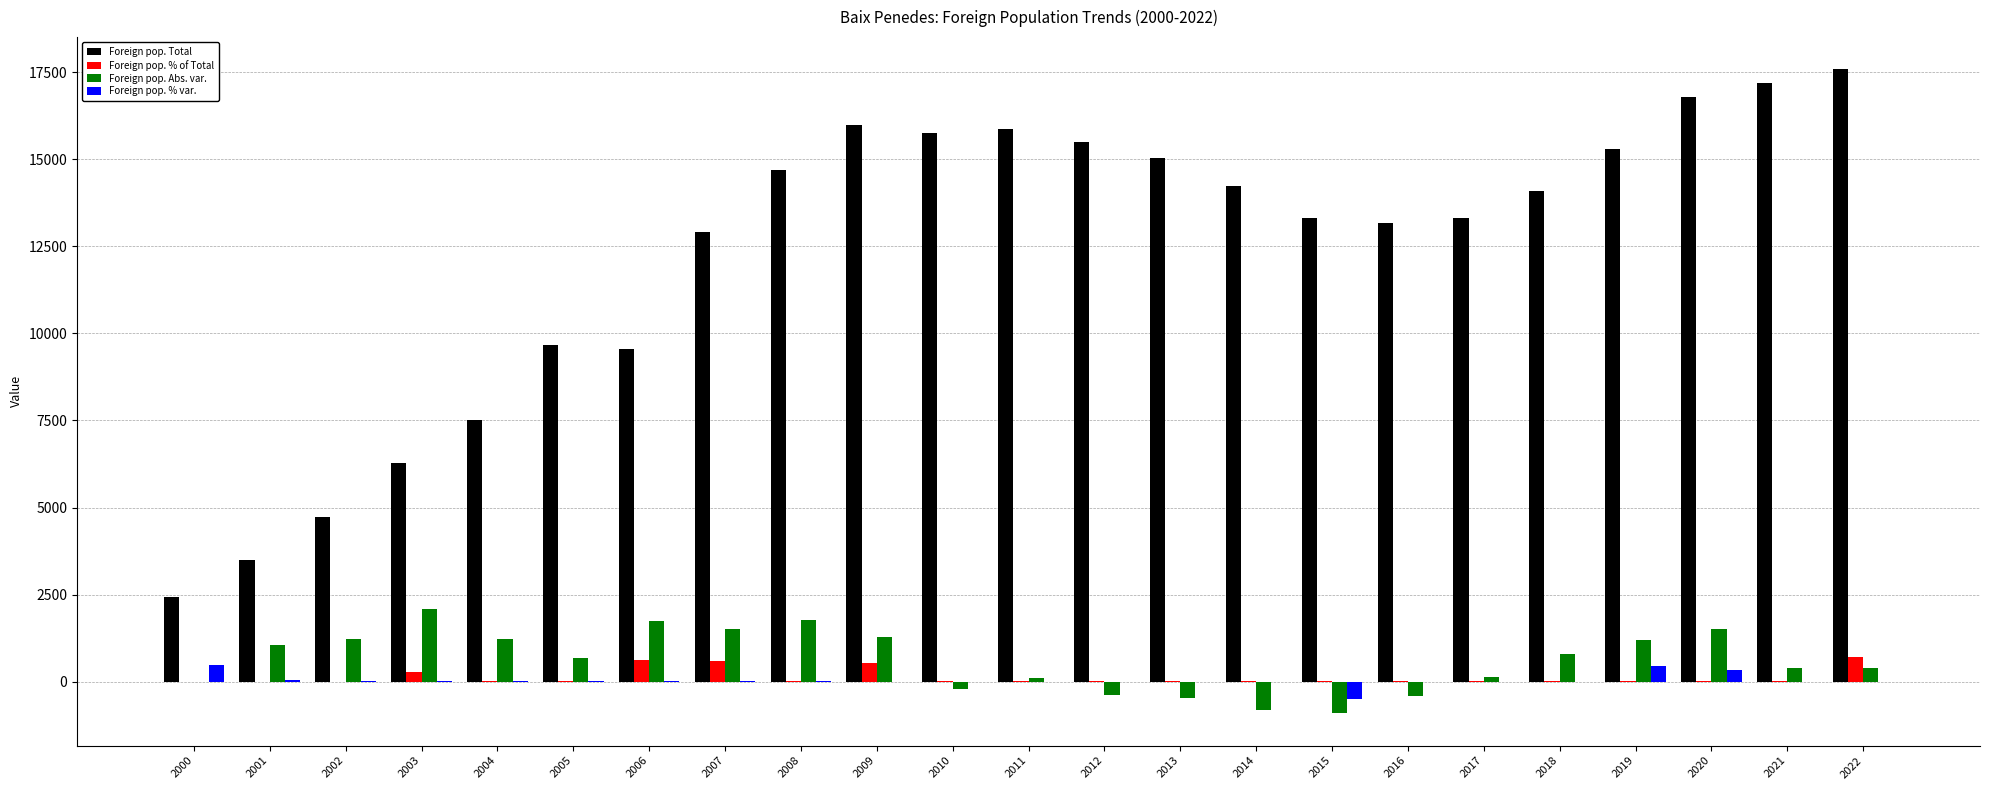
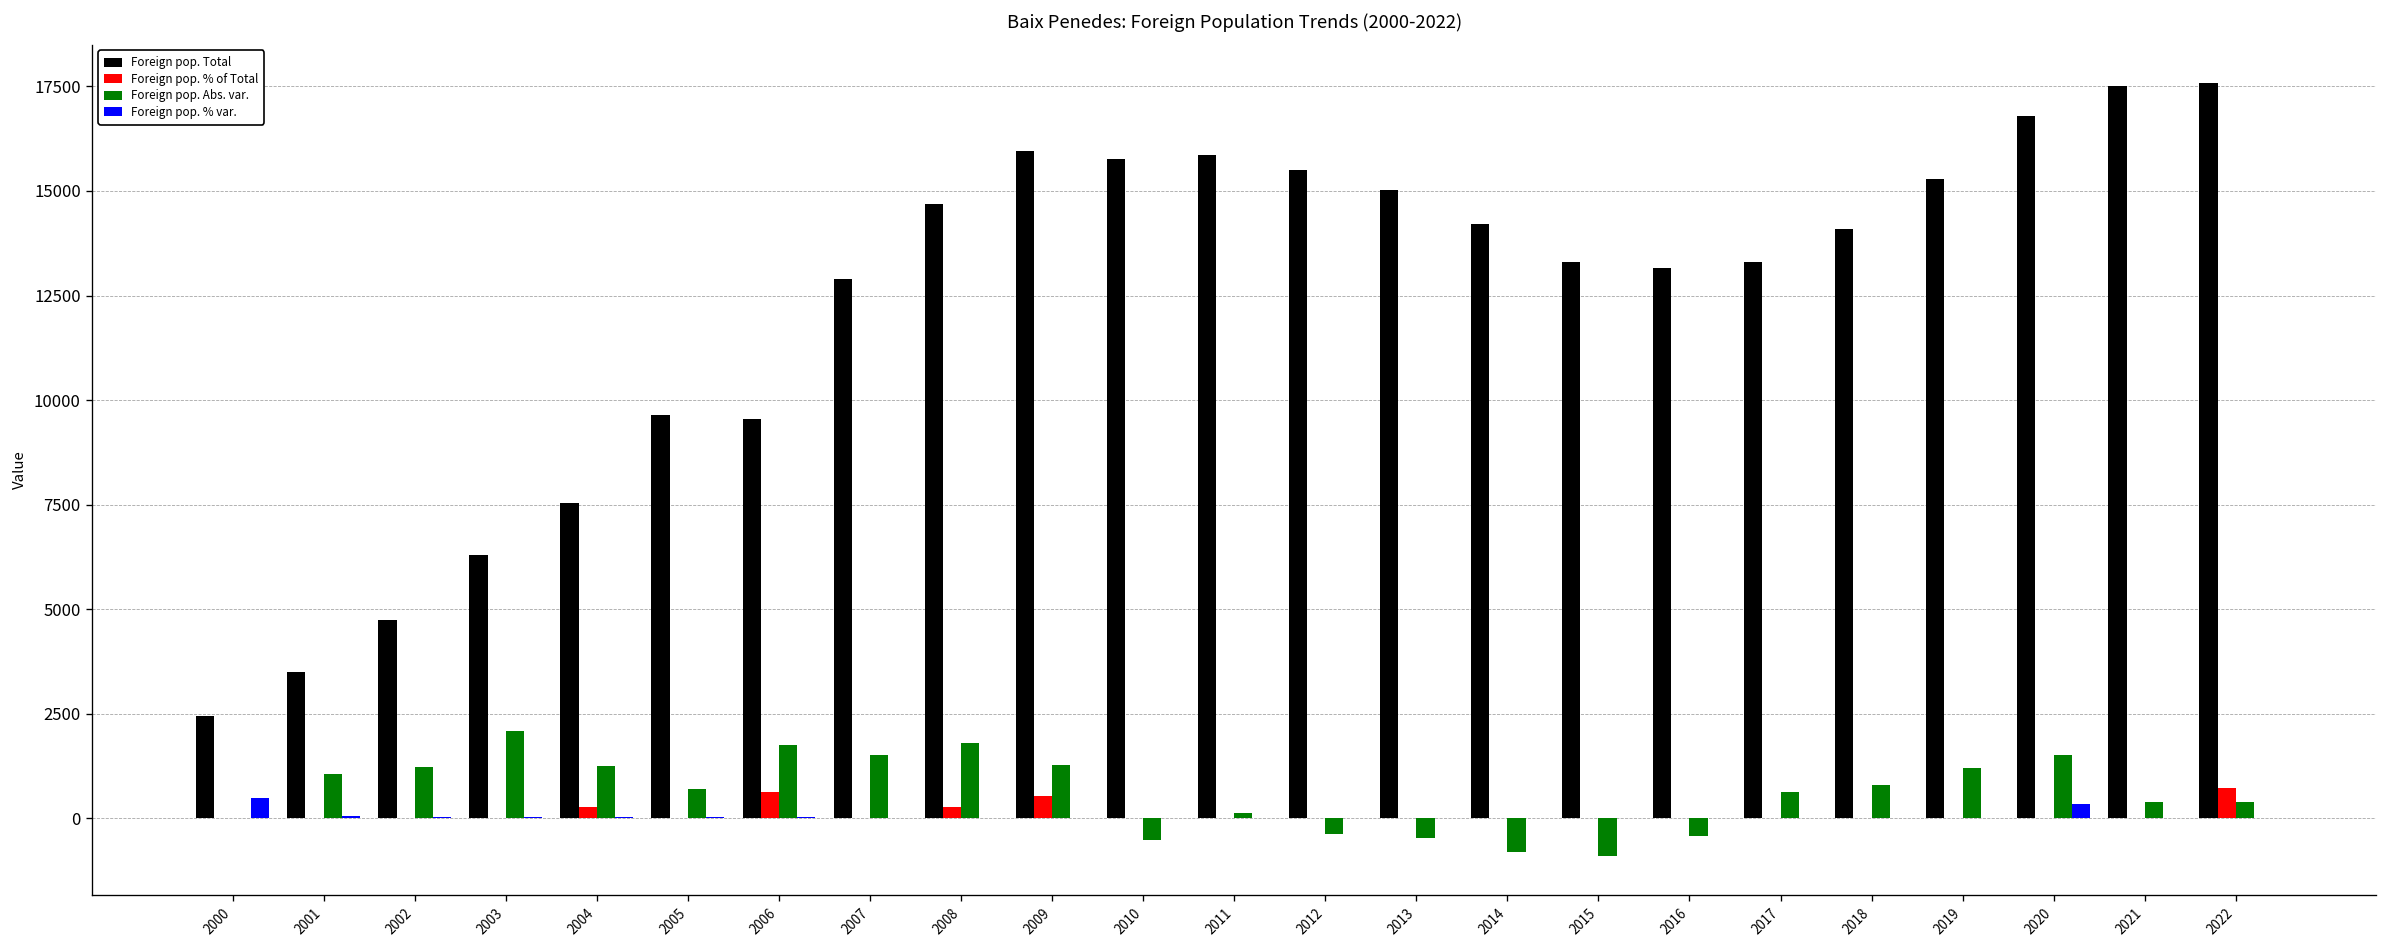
  {
    "Foreign pop. Total": {
      "2000": 2400,
      "2001": 3500,
      "2002": 4700,
      "2003": 6300,
      "2004": 7500,
      "2005": 9700,
      "2006": 9600,
      "2007": 12900,
      "2008": 14700,
      "2009": 16000,
      "2010": 15800,
      "2011": 15900,
      "2012": 15500,
      "2013": 15000,
      "2014": 14200,
      "2015": 13300,
      "2016": 13200,
      "2017": 13300,
      "2018": 14100,
      "2019": 15300,
      "2020": 16800,
-     "2021": 17200,
+     "2021": 17500,
      "2022": 17600
    },
    "Foreign pop. % of Total": {
-     "2003": 300,
-     "2004": 0,
+     "2003": 0,
+     "2004": 300,
      "2006": 600,
-     "2007": 600,
-     "2008": 0,
+     "2007": 0,
+     "2008": 300,
      "2009": 500,
      "2022": 700
    },
    "Foreign pop. Abs. var.": {
      "2000": 0,
      "2001": 1100,
      "2002": 1200,
      "2003": 2100,
      "2004": 1200,
      "2005": 700,
      "2006": 1700,
      "2007": 1500,
      "2008": 1800,
      "2009": 1300,
-     "2010": -200,
+     "2010": -500,
      "2011": 100,
      "2012": -400,
      "2013": -500,
      "2014": -800,
      "2015": -900,
      "2016": -400,
-     "2017": 100,
+     "2017": 600,
      "2018": 800,
      "2019": 1200,
      "2020": 1500,
      "2021": 400,
      "2022": 400
    },
    "Foreign pop. % var.": {
      "2000": 500,
-     "2015": -500,
-     "2019": 500,
+     "2015": 0,
+     "2019": 0,
      "2020": 300
    }
  }
